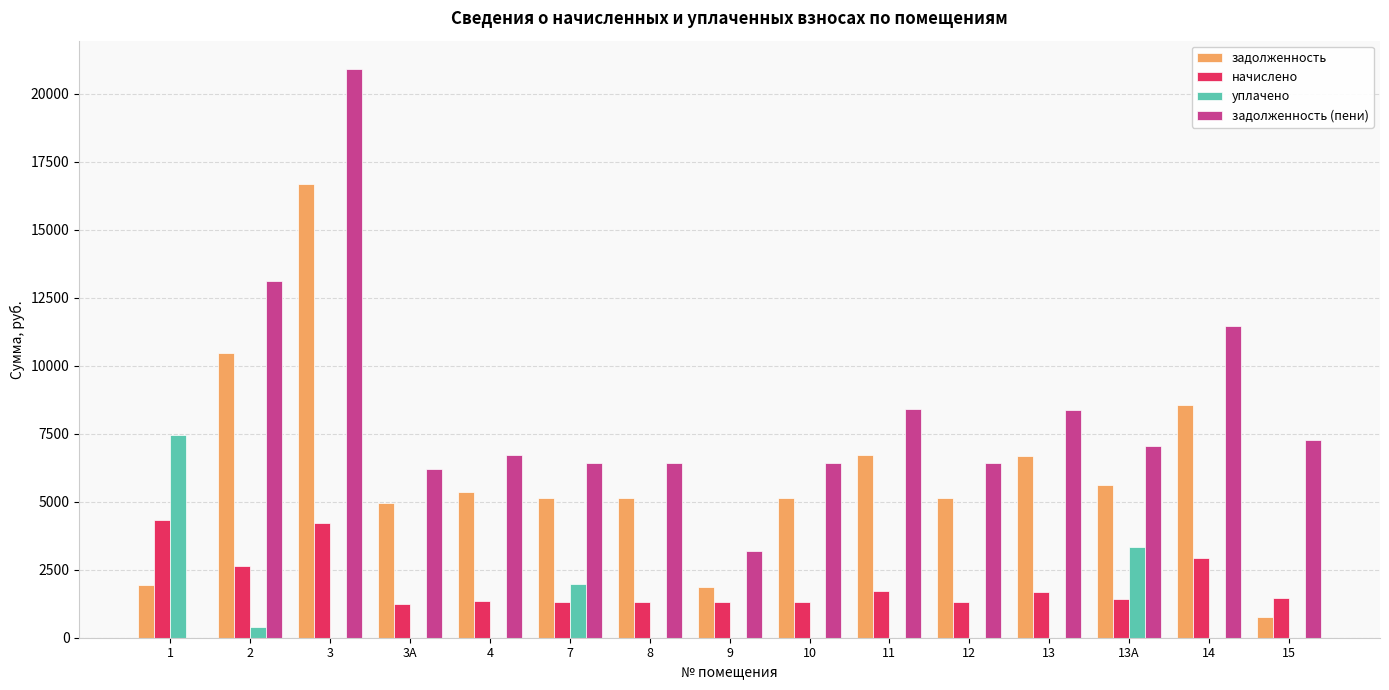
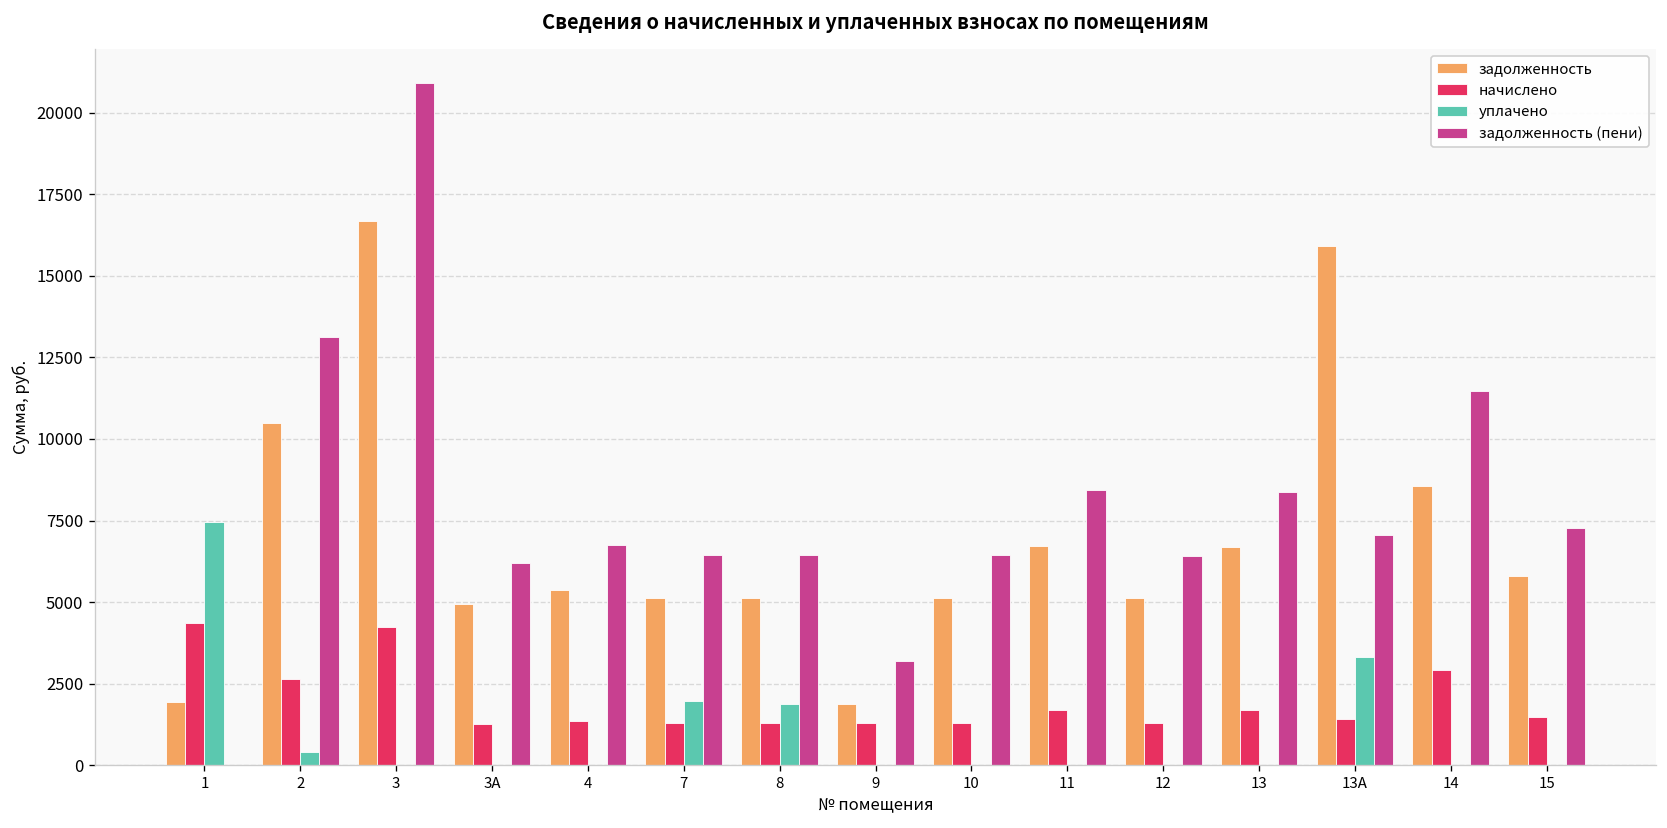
  {
    "задолженность": {
      "1": 1900,
      "2": 10500,
      "3": 16700,
      "3А": 4900,
      "4": 5400,
      "7": 5100,
      "8": 5100,
      "9": 1900,
      "10": 5100,
      "11": 6700,
      "12": 5100,
      "13": 6700,
-     "13А": 5600,
+     "13А": 15900,
      "14": 8600,
-     "15": 700
+     "15": 5800
    },
    "уплачено": {
      "1": 7500,
      "2": 400,
      "3": 0,
      "3А": 0,
      "4": 0,
      "7": 2000,
-     "8": 0,
+     "8": 1900,
      "9": 0,
      "10": 0,
      "11": 0,
      "12": 0,
      "13": 0,
      "13А": 3300,
      "14": 0,
      "15": 0
    }
  }
